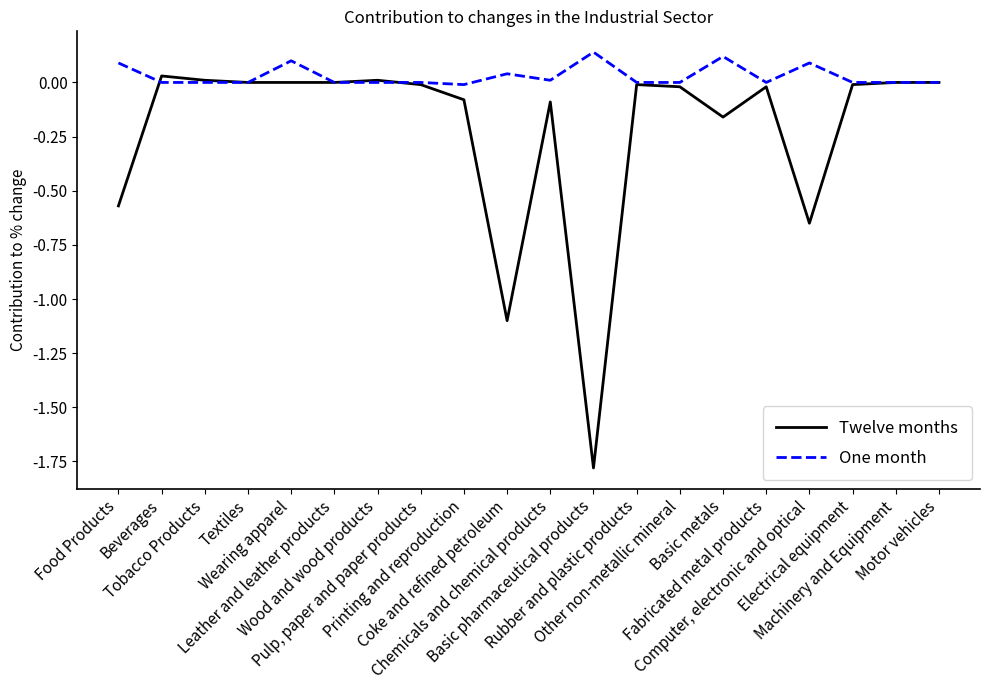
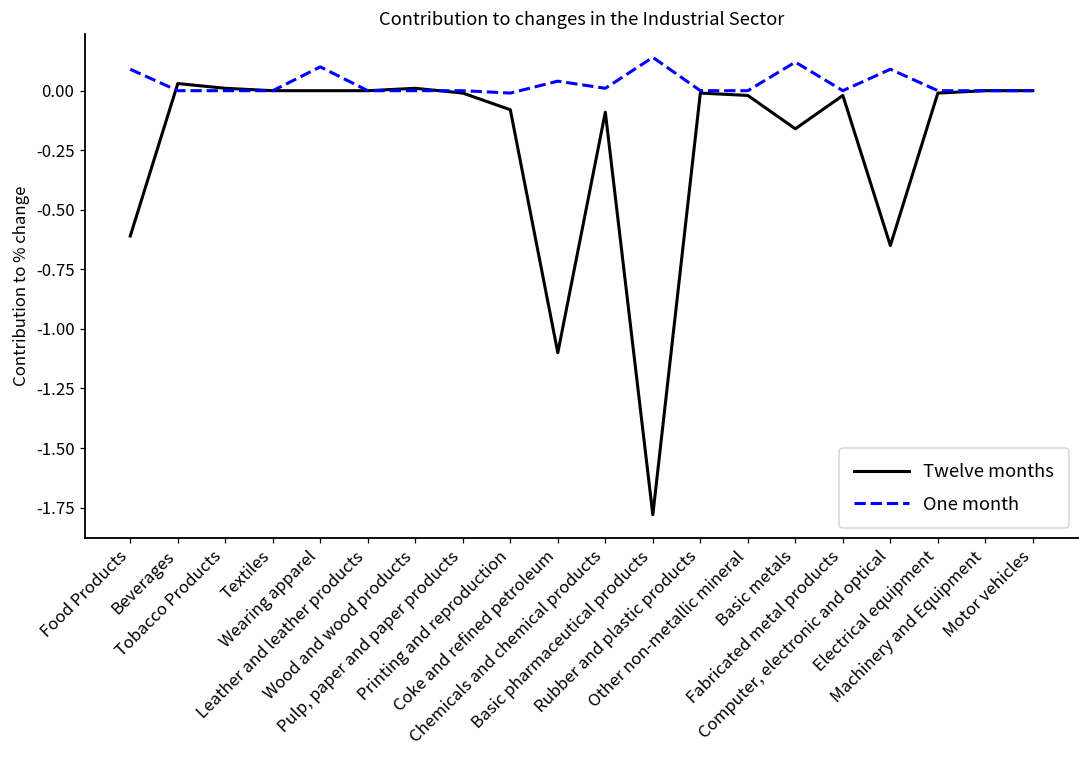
  {
    "Twelve months": {
-     "Food Products": -0.57,
+     "Food Products": -0.61,
      "Beverages": 0.03,
      "Wearing apparel": 0.00,
      "Printing and reproduction": -0.08,
      "Coke and refined petroleum": -1.10,
      "Chemicals and chemical products": -0.09,
      "Basic pharmaceutical products": -1.78,
      "Other non-metallic mineral": -0.02,
      "Basic metals": -0.16,
      "Fabricated metal products": -0.02,
      "Computer, electronic and optical": -0.65
    },
    "One month": {
      "Food Products": 0.09,
      "Beverages": 0.00,
      "Wearing apparel": 0.10,
      "Printing and reproduction": -0.01,
      "Coke and refined petroleum": 0.04,
      "Chemicals and chemical products": 0.01,
      "Basic pharmaceutical products": 0.14,
      "Other non-metallic mineral": 0.00,
      "Basic metals": 0.12,
      "Fabricated metal products": 0.00,
      "Computer, electronic and optical": 0.09
    }
  }
